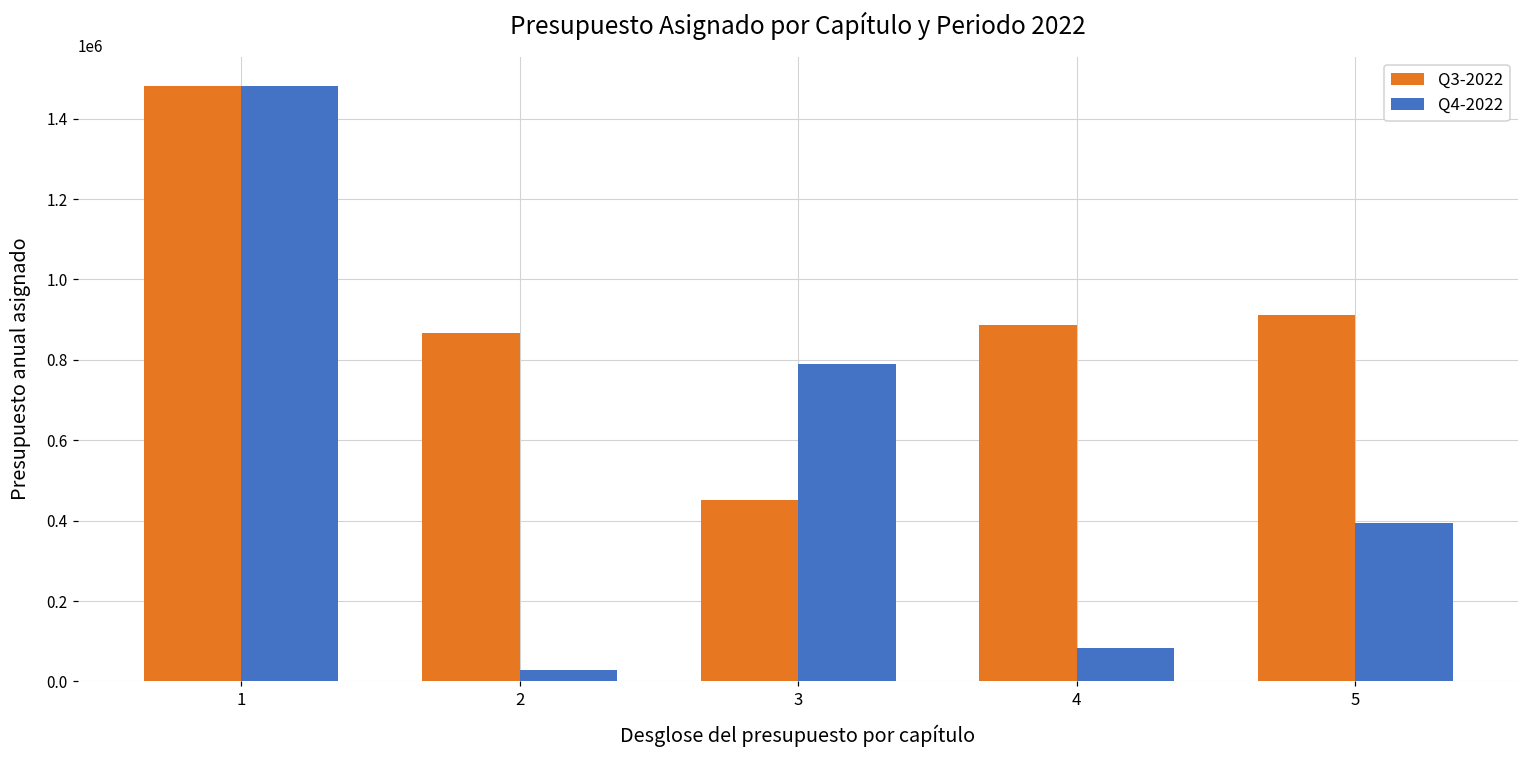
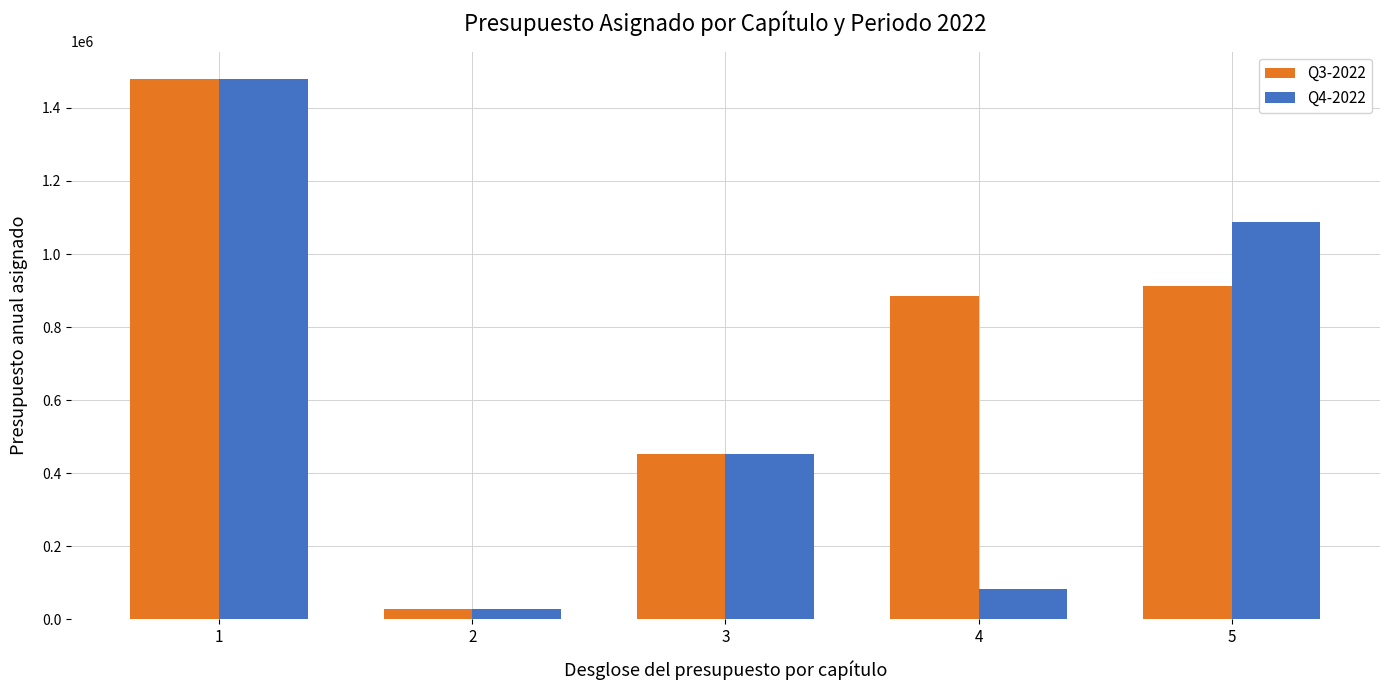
  {
    "Q3-2022": {
      "1": 1480000,
-     "2": 870000,
+     "2": 30000,
      "3": 450000,
      "4": 890000,
      "5": 910000
    },
    "Q4-2022": {
      "1": 1480000,
      "2": 30000,
-     "3": 790000,
+     "3": 450000,
      "4": 80000,
-     "5": 400000
+     "5": 1090000
    }
  }
